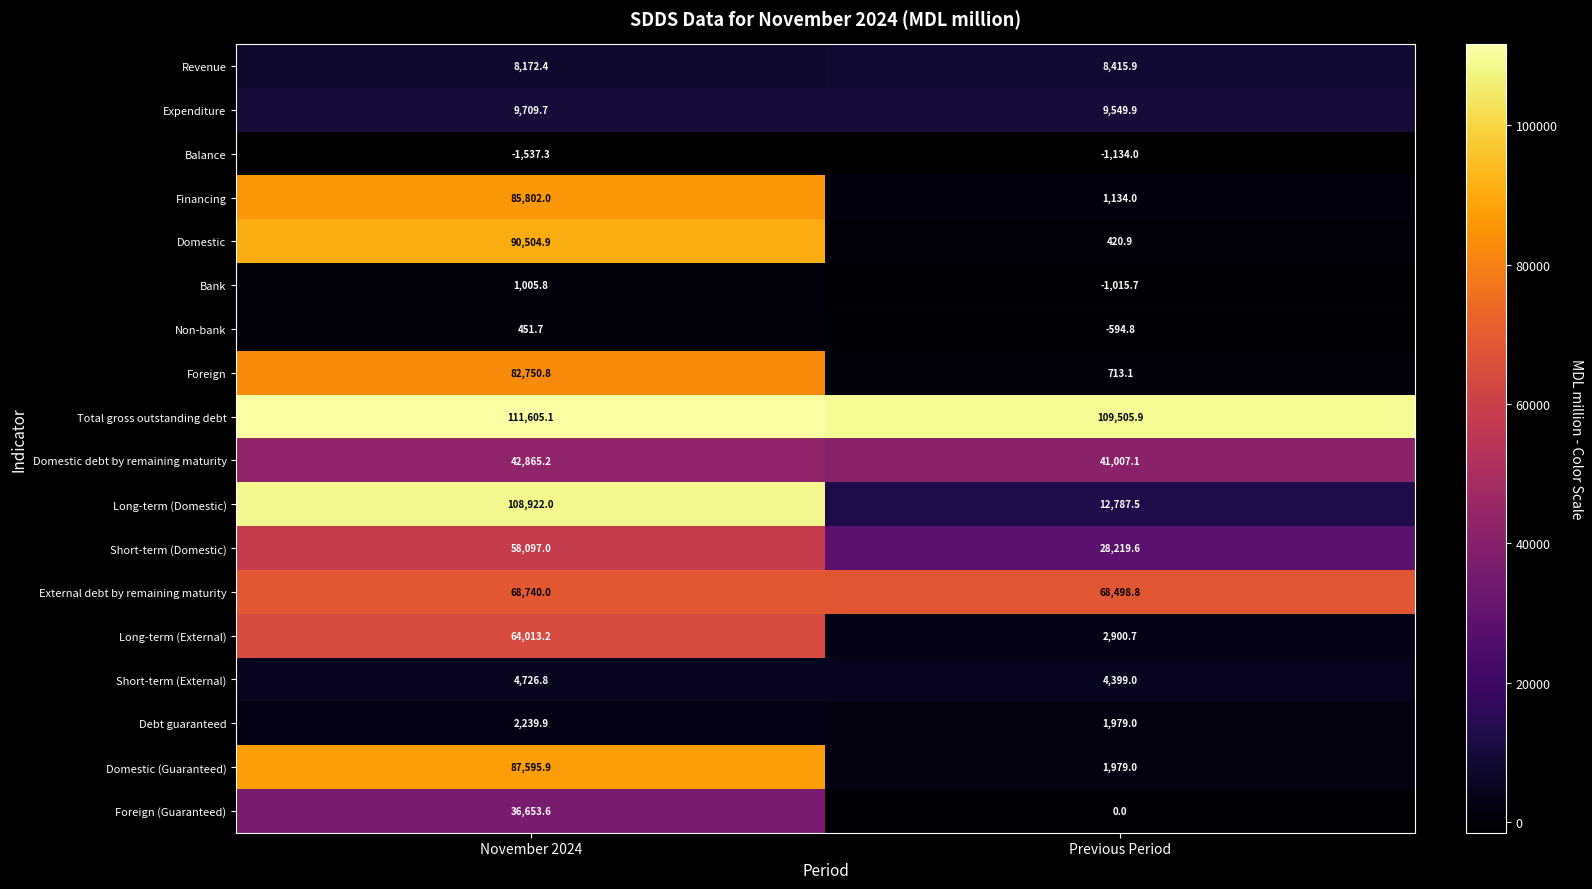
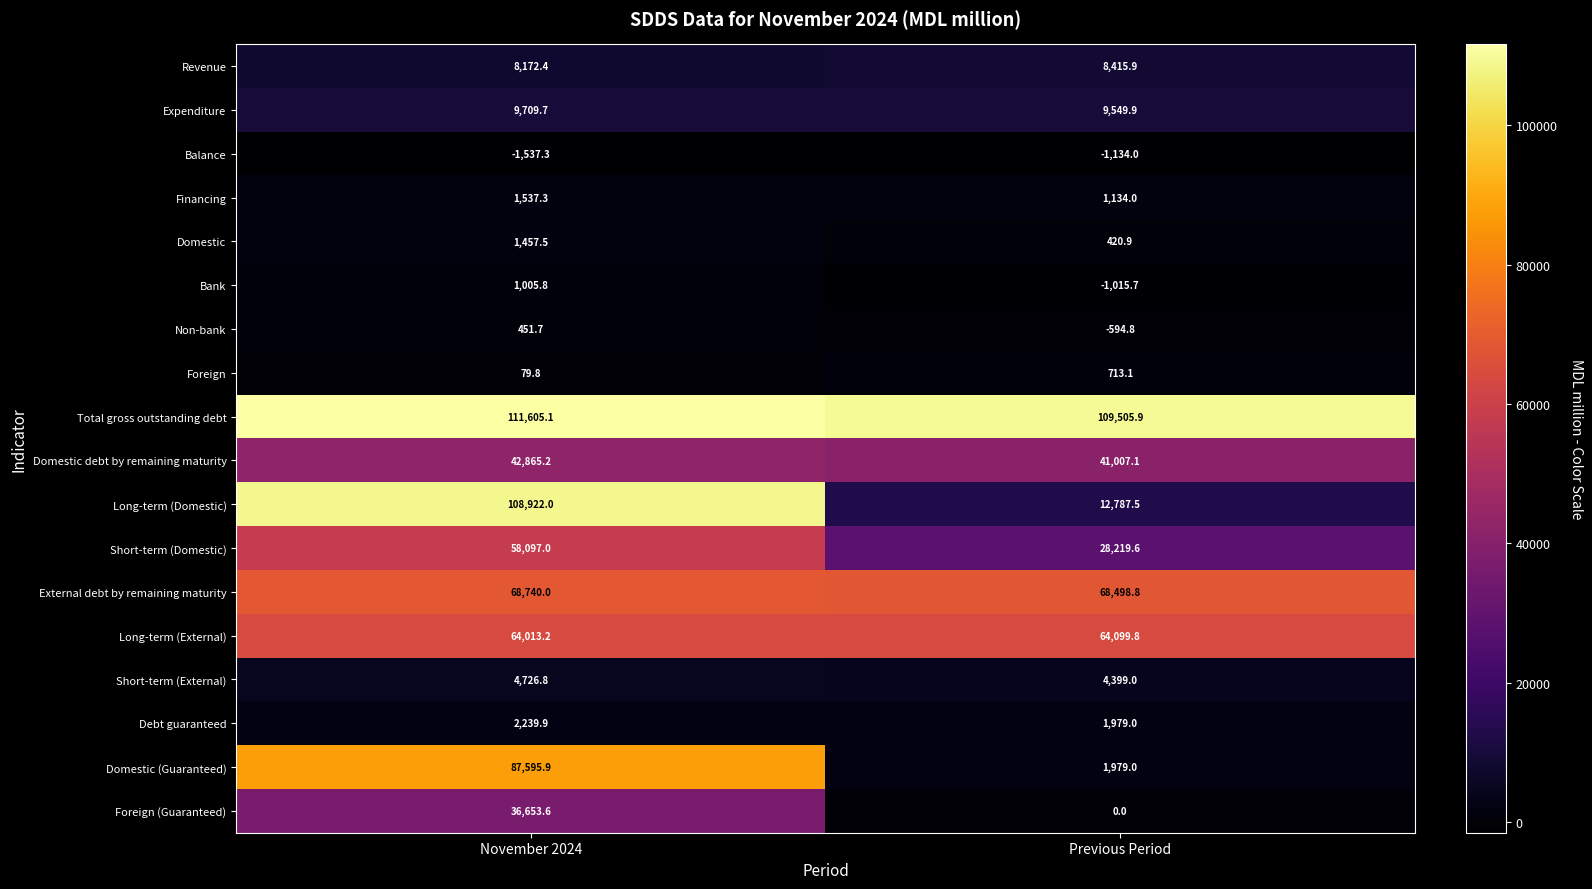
  {
    "Revenue": {
      "November 2024": "8,172.4",
      "Previous Period": "8,415.9"
    },
    "Expenditure": {
      "November 2024": "9,709.7",
      "Previous Period": "9,549.9"
    },
    "Balance": {
      "November 2024": "-1,537.3",
      "Previous Period": "-1,134.0"
    },
    "Financing": {
-     "November 2024": "85,802.0",
+     "November 2024": "1,537.3",
      "Previous Period": "1,134.0"
    },
    "Domestic": {
-     "November 2024": "90,504.9",
+     "November 2024": "1,457.5",
      "Previous Period": "420.9"
    },
    "Bank": {
      "November 2024": "1,005.8",
      "Previous Period": "-1,015.7"
    },
    "Non-bank": {
      "November 2024": "451.7",
      "Previous Period": "-594.8"
    },
    "Foreign": {
-     "November 2024": "82,750.8",
+     "November 2024": "79.8",
      "Previous Period": "713.1"
    },
    "Total gross outstanding debt": {
      "November 2024": "111,605.1",
      "Previous Period": "109,505.9"
    },
    "Domestic debt by remaining maturity": {
      "November 2024": "42,865.2",
      "Previous Period": "41,007.1"
    },
    "Long-term (Domestic)": {
      "November 2024": "108,922.0",
      "Previous Period": "12,787.5"
    },
    "Short-term (Domestic)": {
      "November 2024": "58,097.0",
      "Previous Period": "28,219.6"
    },
    "External debt by remaining maturity": {
      "November 2024": "68,740.0",
      "Previous Period": "68,498.8"
    },
    "Long-term (External)": {
      "November 2024": "64,013.2",
-     "Previous Period": "2,900.7"
+     "Previous Period": "64,099.8"
    },
    "Short-term (External)": {
      "November 2024": "4,726.8",
      "Previous Period": "4,399.0"
    },
    "Debt guaranteed": {
      "November 2024": "2,239.9",
      "Previous Period": "1,979.0"
    },
    "Domestic (Guaranteed)": {
      "November 2024": "87,595.9",
      "Previous Period": "1,979.0"
    },
    "Foreign (Guaranteed)": {
      "November 2024": "36,653.6",
      "Previous Period": "0.0"
    }
  }
